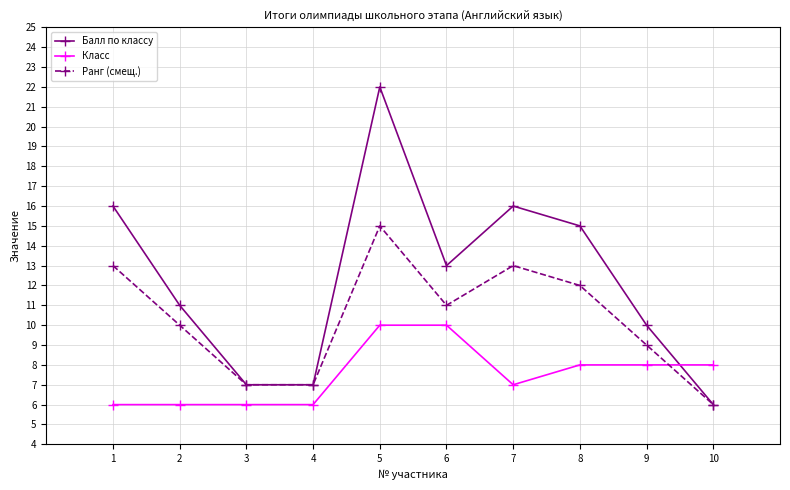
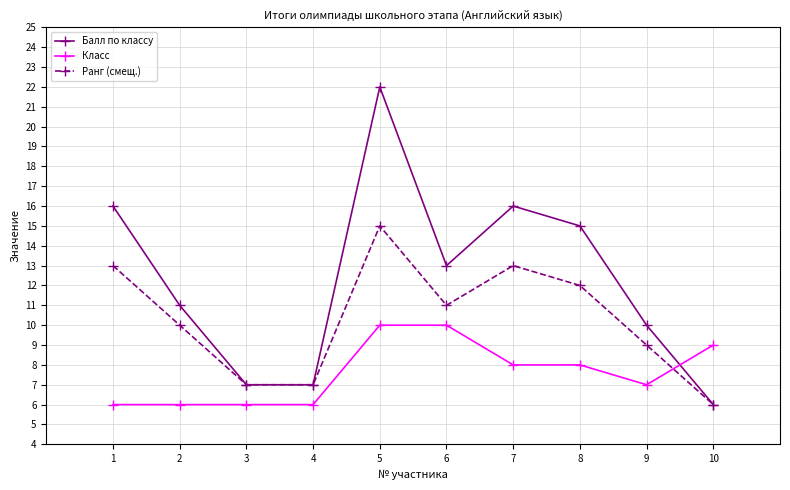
  {
    "Класс": {
      "1": 6,
      "2": 6,
      "3": 6,
      "4": 6,
      "5": 10,
      "6": 10,
-     "7": 7,
+     "7": 8,
      "8": 8,
-     "9": 8,
-     "10": 8
+     "9": 7,
+     "10": 9
    }
  }
